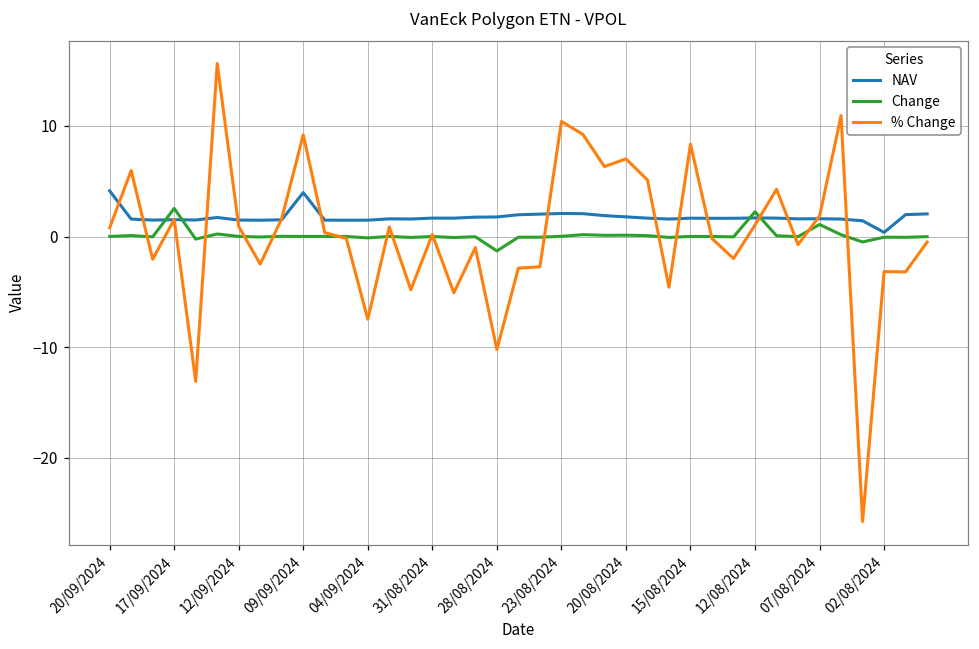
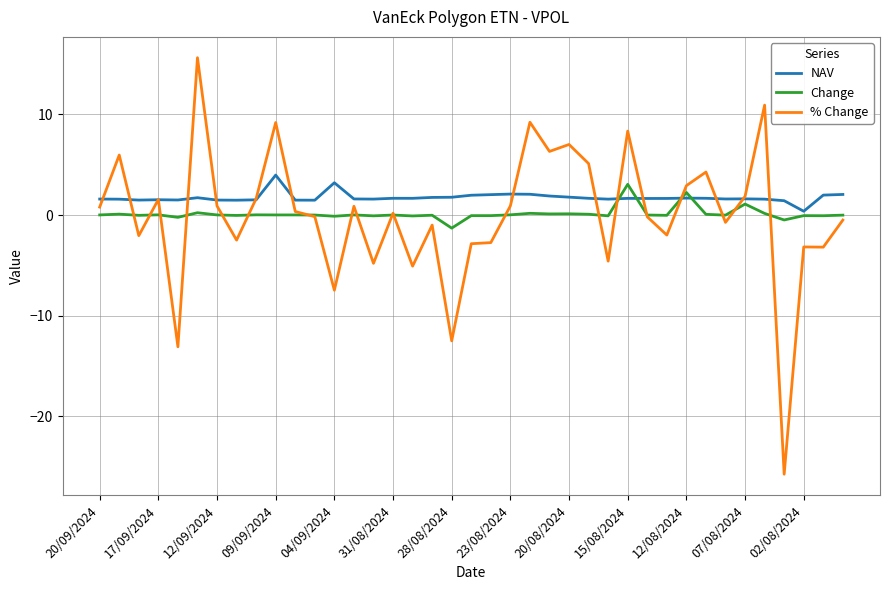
  {
    "NAV": {
-     "20/09/2024": 4.1,
+     "20/09/2024": 1.6,
      "12/09/2024": 1.5,
      "09/09/2024": 4.0,
-     "04/09/2024": 1.5,
+     "04/09/2024": 3.2,
      "31/08/2024": 1.7,
      "28/08/2024": 1.8,
      "23/08/2024": 2.1,
      "20/08/2024": 1.8,
      "15/08/2024": 1.7,
      "12/08/2024": 1.7,
      "02/08/2024": 0.4
    },
    "Change": {
      "20/09/2024": 0.0,
-     "17/09/2024": 2.5,
+     "17/09/2024": 0.0,
      "12/09/2024": 0.0,
      "09/09/2024": 0.0,
      "04/09/2024": -0.1,
      "28/08/2024": -1.3,
      "23/08/2024": 0.0,
      "20/08/2024": 0.1,
-     "15/08/2024": 0.0,
+     "15/08/2024": 3.1,
      "12/08/2024": 2.2,
      "07/08/2024": 1.1,
      "02/08/2024": -0.1
    },
    "% Change": {
      "20/09/2024": 0.8,
      "12/09/2024": 0.9,
      "09/09/2024": 9.2,
      "04/09/2024": -7.5,
-     "28/08/2024": -10.2,
-     "23/08/2024": 10.4,
+     "28/08/2024": -12.5,
+     "23/08/2024": 0.9,
      "20/08/2024": 7.0,
      "15/08/2024": 8.3,
-     "12/08/2024": 1.0,
+     "12/08/2024": 2.9,
      "02/08/2024": -3.2
    }
  }
